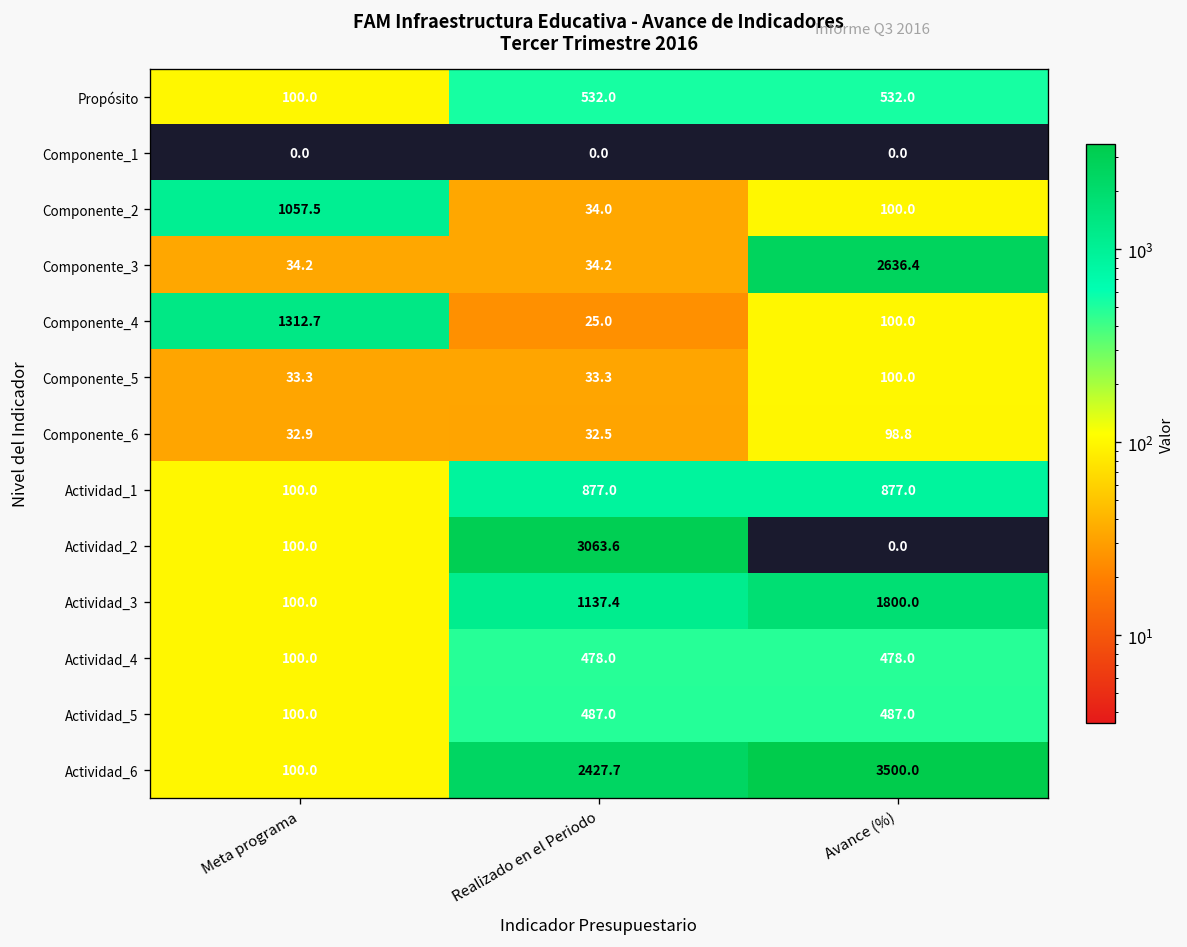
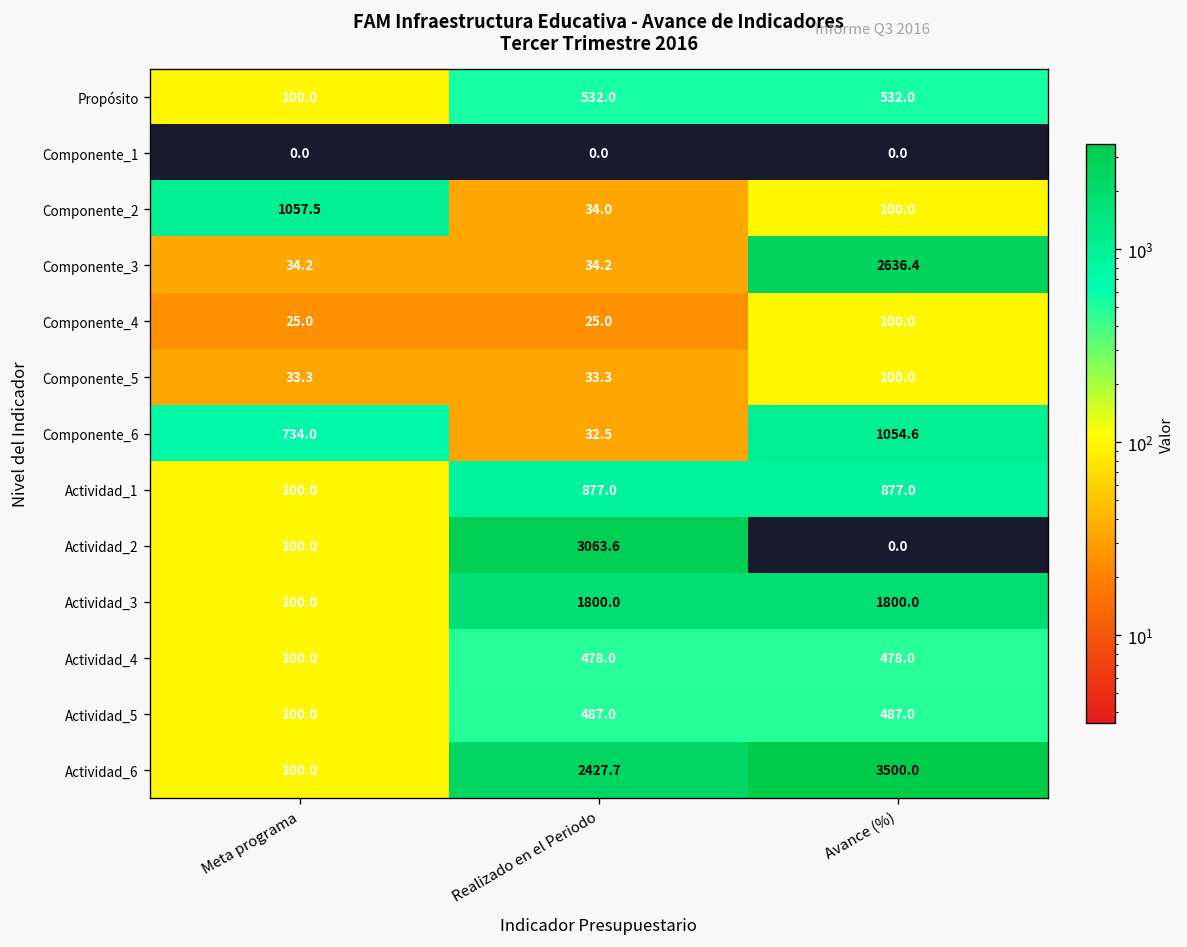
  {
    "Propósito": {
      "Meta programa": 100.0,
      "Realizado en el Periodo": 532.0,
      "Avance (%)": 532.0
    },
    "Componente_1": {
      "Meta programa": 0.0,
      "Realizado en el Periodo": 0.0,
      "Avance (%)": 0.0
    },
    "Componente_2": {
      "Meta programa": 1057.5,
      "Realizado en el Periodo": 34.0,
      "Avance (%)": 100.0
    },
    "Componente_3": {
      "Meta programa": 34.2,
      "Realizado en el Periodo": 34.2,
      "Avance (%)": 2636.4
    },
    "Componente_4": {
-     "Meta programa": 1312.7,
+     "Meta programa": 25.0,
      "Realizado en el Periodo": 25.0,
      "Avance (%)": 100.0
    },
    "Componente_5": {
      "Meta programa": 33.3,
      "Realizado en el Periodo": 33.3,
      "Avance (%)": 100.0
    },
    "Componente_6": {
-     "Meta programa": 32.9,
+     "Meta programa": 734.0,
      "Realizado en el Periodo": 32.5,
-     "Avance (%)": 98.8
+     "Avance (%)": 1054.6
    },
    "Actividad_1": {
      "Meta programa": 100.0,
      "Realizado en el Periodo": 877.0,
      "Avance (%)": 877.0
    },
    "Actividad_2": {
      "Meta programa": 100.0,
      "Realizado en el Periodo": 3063.6,
      "Avance (%)": 0.0
    },
    "Actividad_3": {
      "Meta programa": 100.0,
-     "Realizado en el Periodo": 1137.4,
+     "Realizado en el Periodo": 1800.0,
      "Avance (%)": 1800.0
    },
    "Actividad_4": {
      "Meta programa": 100.0,
      "Realizado en el Periodo": 478.0,
      "Avance (%)": 478.0
    },
    "Actividad_5": {
      "Meta programa": 100.0,
      "Realizado en el Periodo": 487.0,
      "Avance (%)": 487.0
    },
    "Actividad_6": {
      "Meta programa": 100.0,
      "Realizado en el Periodo": 2427.7,
      "Avance (%)": 3500.0
    }
  }
